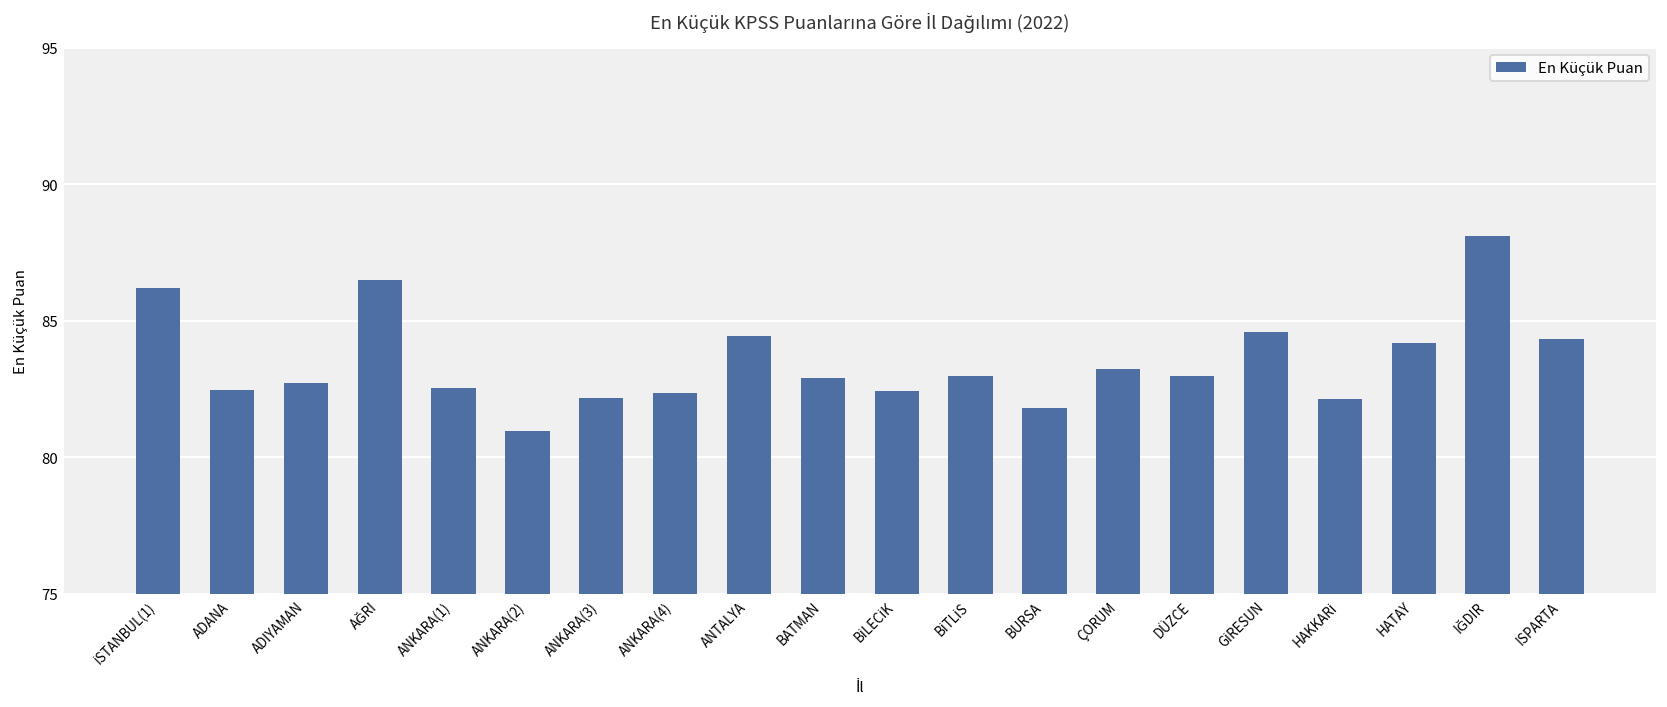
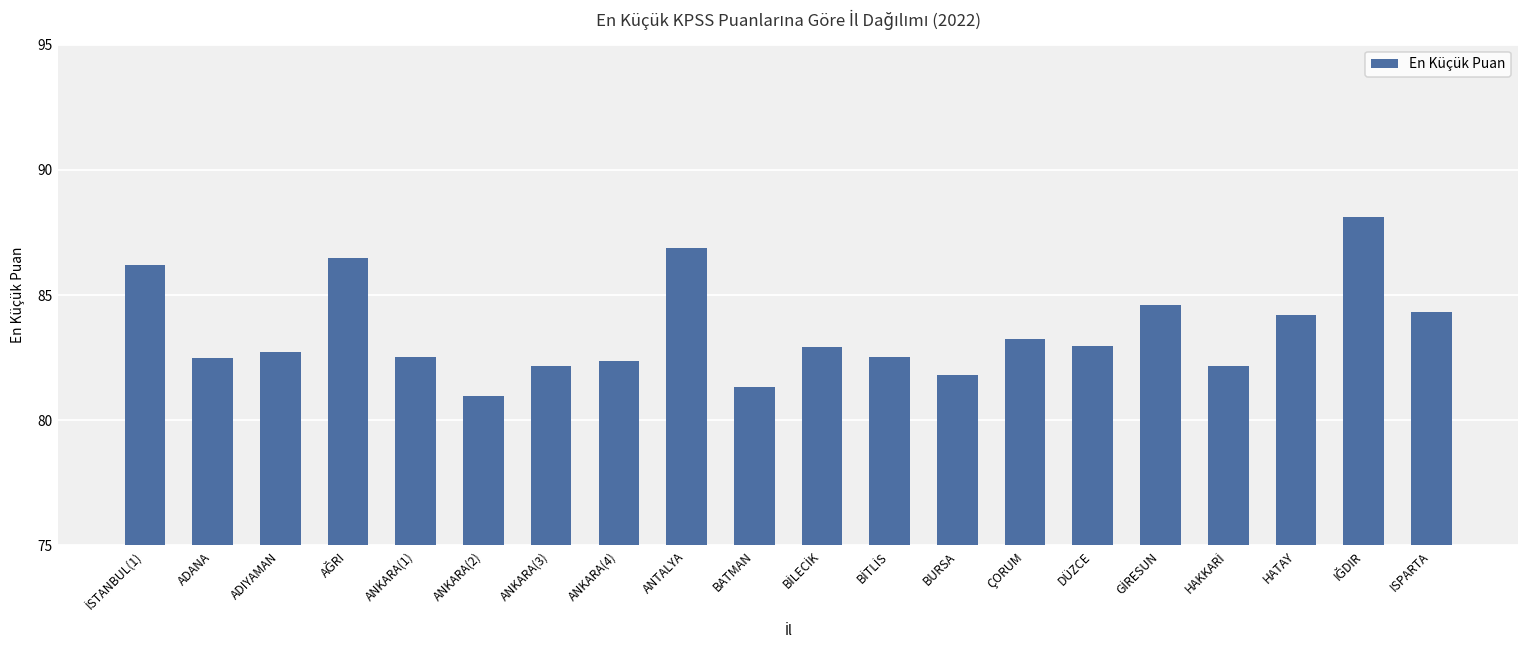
  {
    "İSTANBUL(1)": 86.2,
    "ADANA": 82.5,
    "ADIYAMAN": 82.7,
    "AĞRI": 86.5,
    "ANKARA(1)": 82.5,
    "ANKARA(2)": 80.9,
    "ANKARA(3)": 82.2,
    "ANKARA(4)": 82.4,
-   "ANTALYA": 84.5,
-   "BATMAN": 82.9,
-   "BİLECİK": 82.4,
-   "BİTLİS": 83.0,
+   "ANTALYA": 86.9,
+   "BATMAN": 81.3,
+   "BİLECİK": 82.9,
+   "BİTLİS": 82.5,
    "BURSA": 81.8,
    "ÇORUM": 83.3,
    "DÜZCE": 83.0,
    "GİRESUN": 84.6,
    "HAKKARİ": 82.2,
    "HATAY": 84.2,
    "IĞDIR": 88.1,
    "ISPARTA": 84.3
  }
